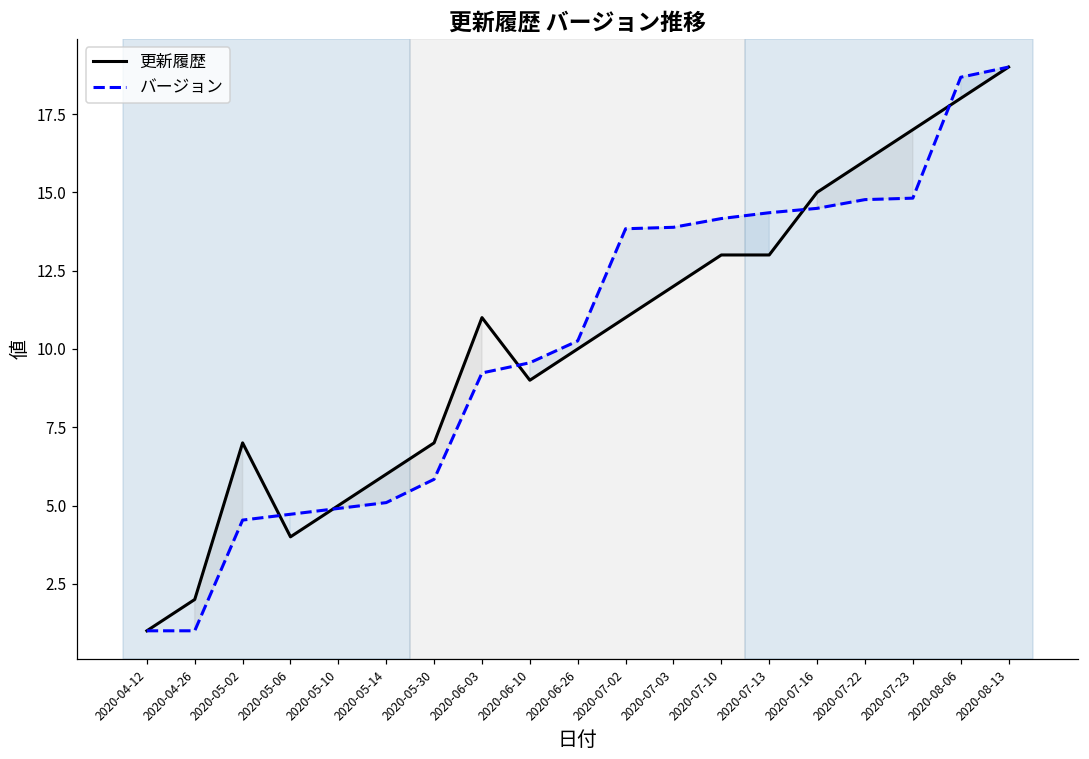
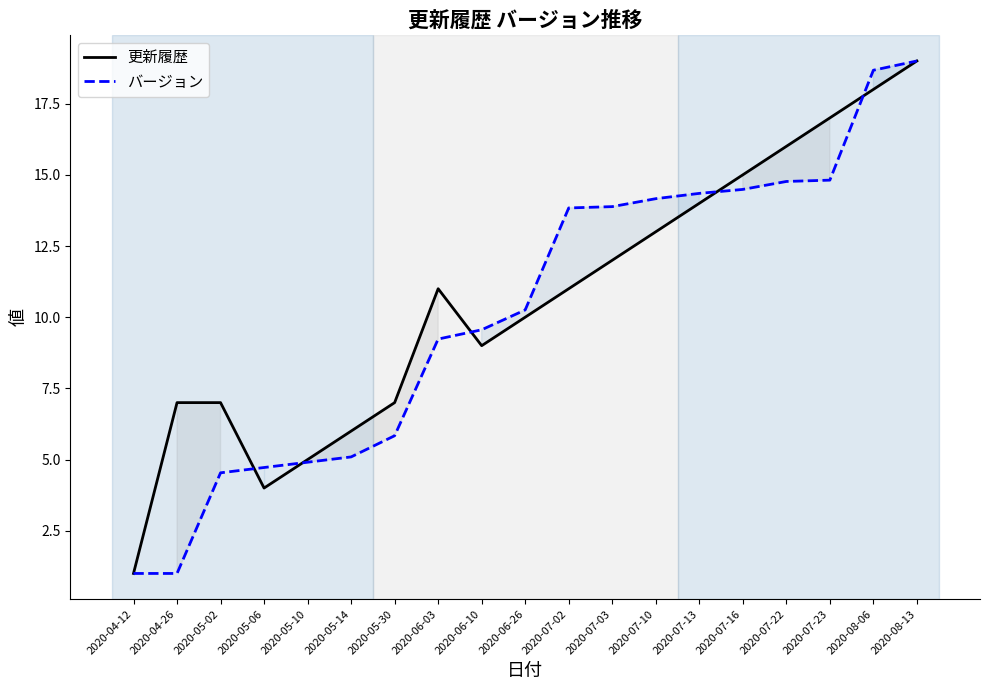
  {
    "更新履歴": {
-     "2020-04-26": 2,
+     "2020-04-26": 7,
      "2020-05-02": 7,
      "2020-05-06": 4,
      "2020-05-10": 5,
      "2020-05-14": 6,
      "2020-05-30": 7,
      "2020-06-03": 11,
      "2020-06-10": 9,
      "2020-06-26": 10,
      "2020-07-02": 11,
      "2020-07-03": 12,
      "2020-07-10": 13,
-     "2020-07-13": 13,
+     "2020-07-13": 14,
      "2020-07-16": 15,
      "2020-07-22": 16,
      "2020-07-23": 17,
      "2020-08-06": 18
    },
    "バージョン": {
      "2020-04-26": 1,
      "2020-05-02": 4.5,
      "2020-05-06": 4.7,
      "2020-05-10": 4.9,
      "2020-05-14": 5.1,
      "2020-05-30": 5.8,
      "2020-06-03": 9.2,
      "2020-06-10": 9.6,
      "2020-06-26": 10.3,
      "2020-07-02": 13.8,
      "2020-07-03": 13.9,
      "2020-07-10": 14.2,
      "2020-07-13": 14.3,
      "2020-07-16": 14.5,
      "2020-07-22": 14.8,
      "2020-07-23": 14.8,
      "2020-08-06": 18.7
    }
  }
